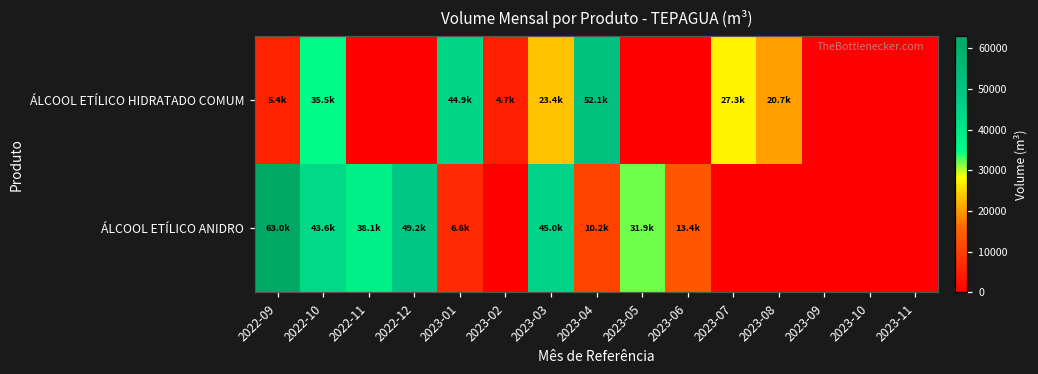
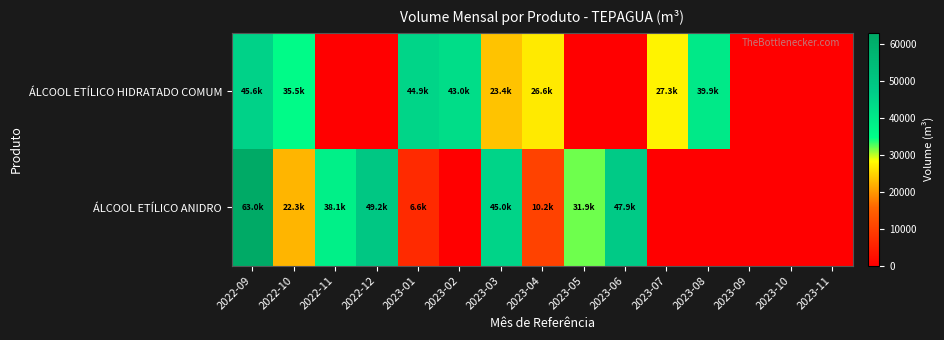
  {
    "ÁLCOOL ETÍLICO HIDRATADO COMUM": {
-     "2022-09": "5.4k",
+     "2022-09": "45.6k",
      "2022-10": "35.5k",
      "2023-01": "44.9k",
-     "2023-02": "4.7k",
+     "2023-02": "43.0k",
      "2023-03": "23.4k",
-     "2023-04": "52.1k",
+     "2023-04": "26.6k",
      "2023-07": "27.3k",
-     "2023-08": "20.7k"
+     "2023-08": "39.9k"
    },
    "ÁLCOOL ETÍLICO ANIDRO": {
      "2022-09": "63.0k",
-     "2022-10": "43.6k",
+     "2022-10": "22.3k",
      "2022-11": "38.1k",
      "2022-12": "49.2k",
      "2023-01": "6.6k",
      "2023-03": "45.0k",
      "2023-04": "10.2k",
      "2023-05": "31.9k",
-     "2023-06": "13.4k"
+     "2023-06": "47.9k"
    }
  }
